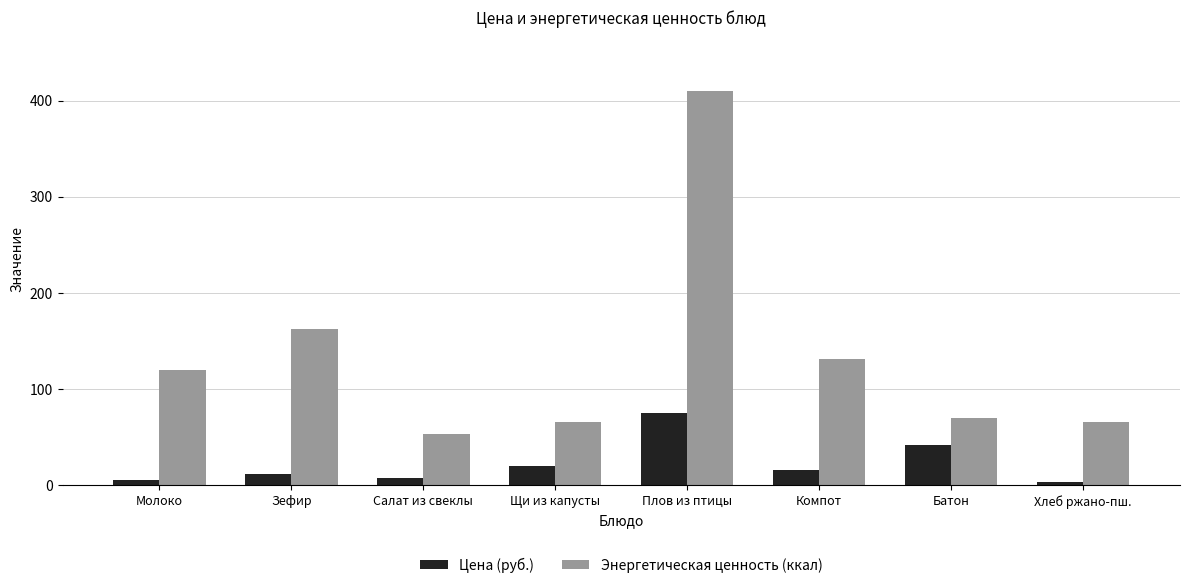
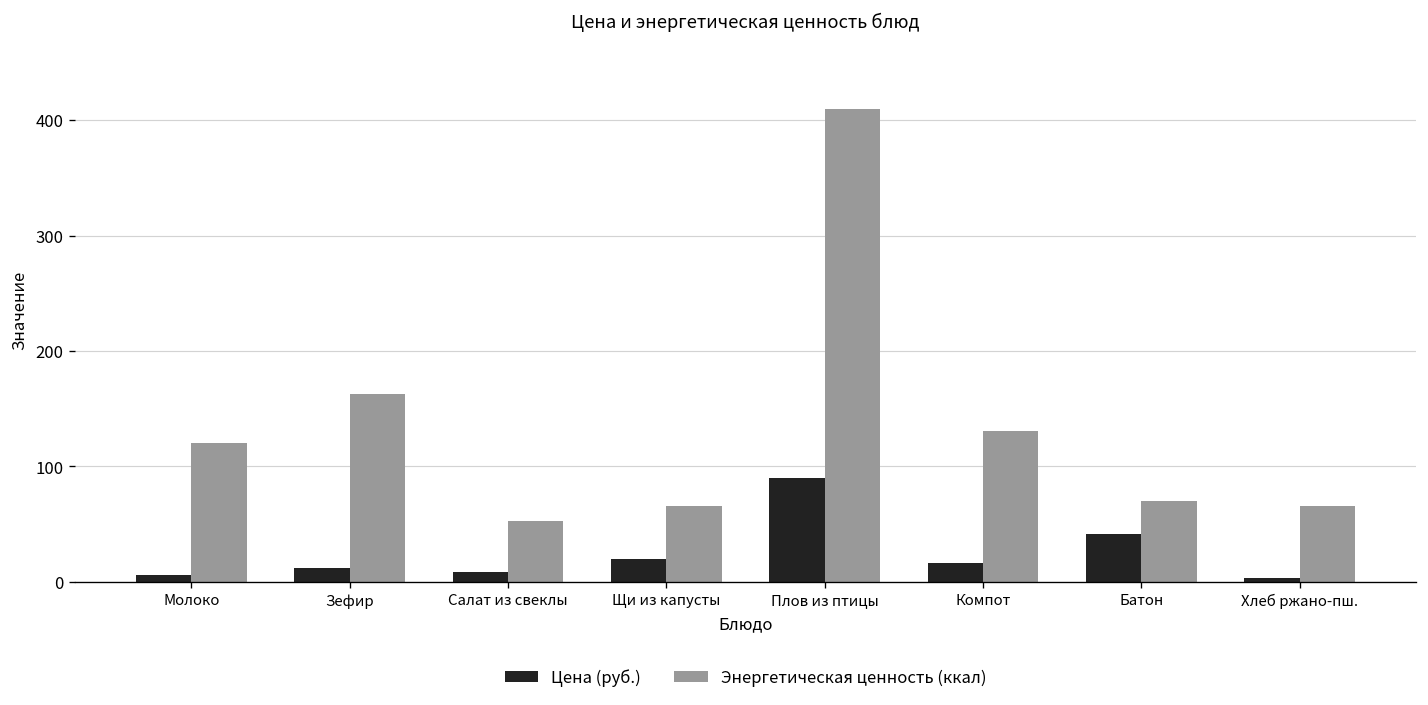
  {
    "Цена (руб.)": {
      "Молоко": 10,
      "Зефир": 10,
      "Салат из свеклы": 10,
      "Щи из капусты": 20,
-     "Плов из птицы": 80,
+     "Плов из птицы": 90,
      "Компот": 20,
      "Батон": 40,
      "Хлеб ржано-пш.": 0
    },
    "Энергетическая ценность (ккал)": {
      "Молоко": 120,
      "Зефир": 160,
      "Салат из свеклы": 50,
      "Щи из капусты": 70,
      "Плов из птицы": 410,
      "Компот": 130,
      "Батон": 70,
      "Хлеб ржано-пш.": 70
    }
  }
